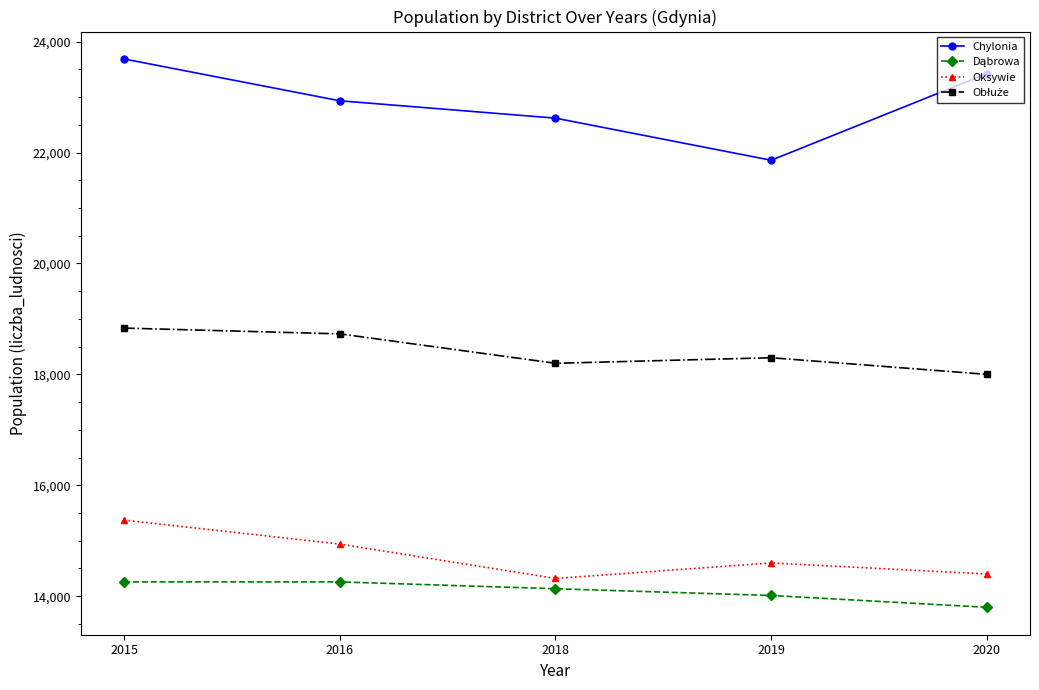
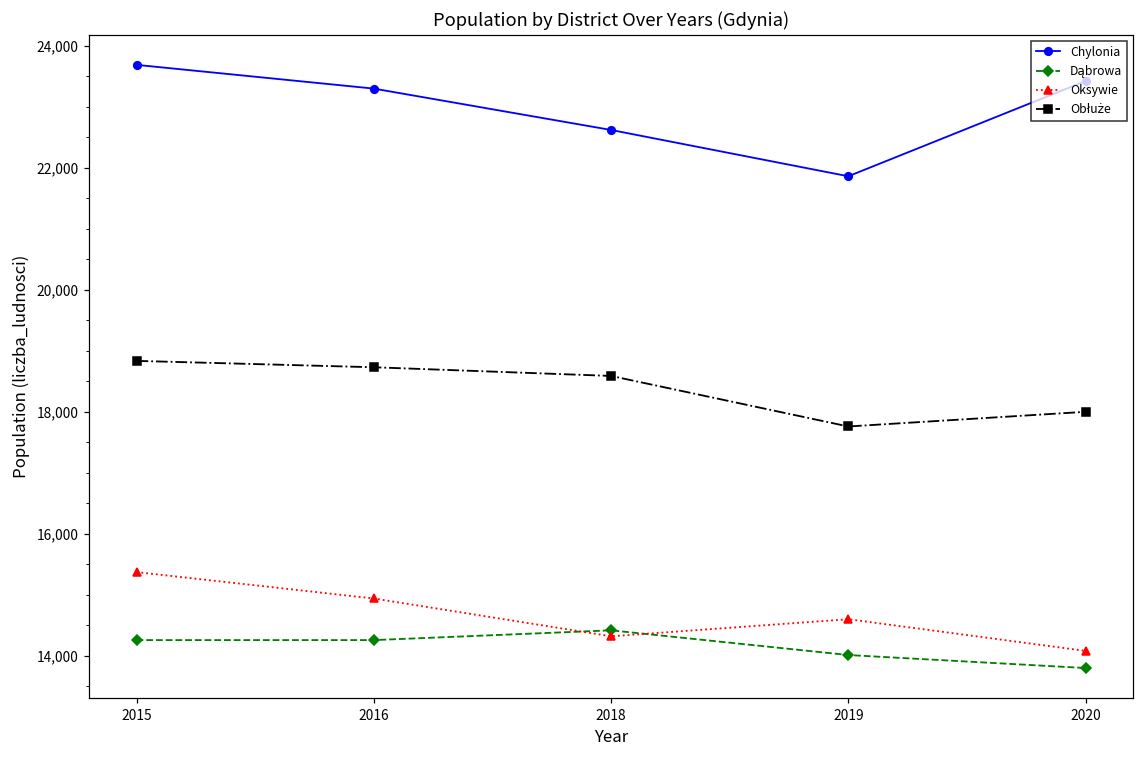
  {
    "Chylonia": {
      "2015": "23,700",
-     "2016": "22,900",
+     "2016": "23,300",
      "2018": "22,600",
      "2019": "21,900"
    },
    "Dąbrowa": {
      "2015": "14,300",
      "2016": "14,300",
-     "2018": "14,100",
+     "2018": "14,400",
      "2019": "14,000",
      "2020": "13,800"
    },
    "Oksywie": {
      "2015": "15,400",
      "2016": "14,900",
      "2018": "14,300",
      "2019": "14,600",
-     "2020": "14,400"
+     "2020": "14,100"
    },
    "Obłuże": {
      "2015": "18,800",
      "2016": "18,700",
-     "2018": "18,200",
-     "2019": "18,300",
+     "2018": "18,600",
+     "2019": "17,800",
      "2020": "18,000"
    }
  }
